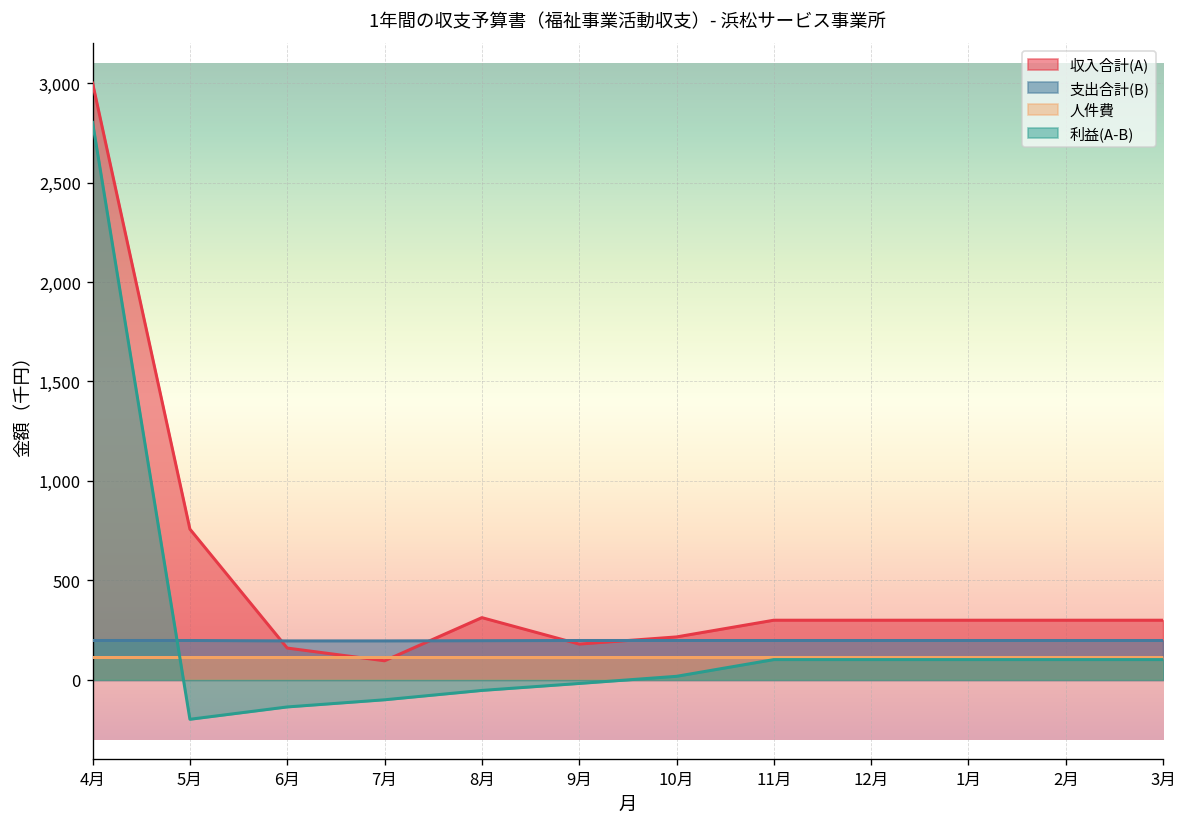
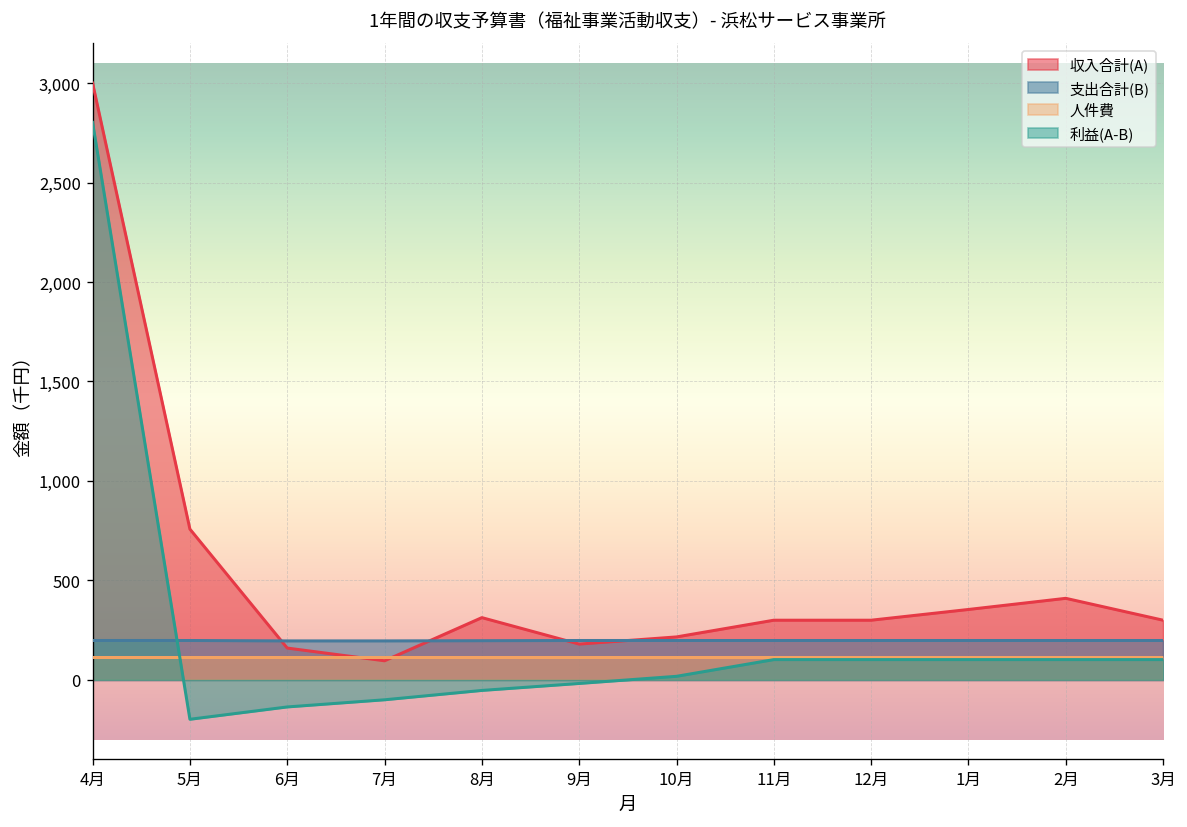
  {
    "収入合計(A)": {
      "4月": "3,000",
      "5月": "760",
      "6月": "160",
      "7月": "100",
      "8月": "310",
      "9月": "180",
      "10月": "220",
      "11月": "300",
      "12月": "300",
-     "1月": "300",
-     "2月": "300",
+     "1月": "350",
+     "2月": "410",
      "3月": "300"
    },
    "人件費": {
      "4月": "120",
      "5月": "120",
      "6月": "120",
      "7月": "120",
      "8月": "120",
      "9月": "120",
      "10月": "120"
    }
  }
